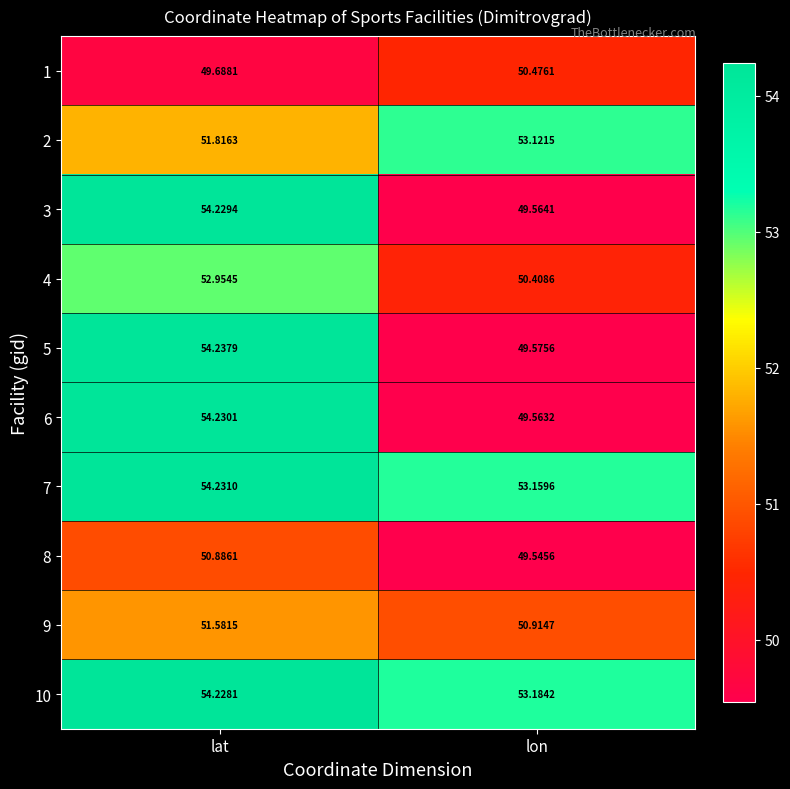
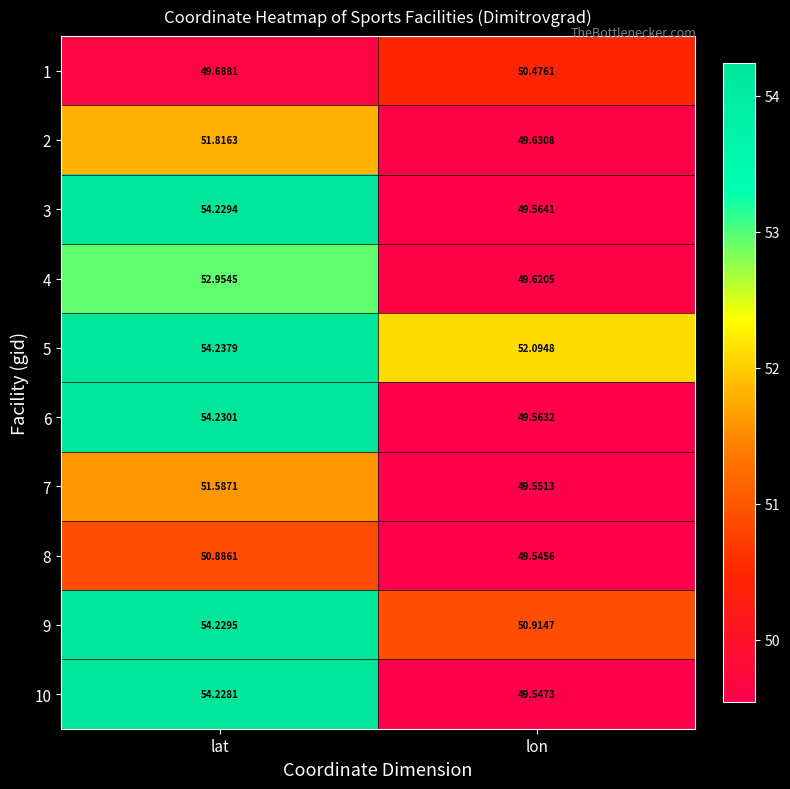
  {
    "1": {
      "lat": 49.6881,
      "lon": 50.4761
    },
    "2": {
      "lat": 51.8163,
-     "lon": 53.1215
+     "lon": 49.6308
    },
    "3": {
      "lat": 54.2294,
      "lon": 49.5641
    },
    "4": {
      "lat": 52.9545,
-     "lon": 50.4086
+     "lon": 49.6205
    },
    "5": {
      "lat": 54.2379,
-     "lon": 49.5756
+     "lon": 52.0948
    },
    "6": {
      "lat": 54.2301,
      "lon": 49.5632
    },
    "7": {
-     "lat": 54.2310,
-     "lon": 53.1596
+     "lat": 51.5871,
+     "lon": 49.5513
    },
    "8": {
      "lat": 50.8861,
      "lon": 49.5456
    },
    "9": {
-     "lat": 51.5815,
+     "lat": 54.2295,
      "lon": 50.9147
    },
    "10": {
      "lat": 54.2281,
-     "lon": 53.1842
+     "lon": 49.5473
    }
  }
